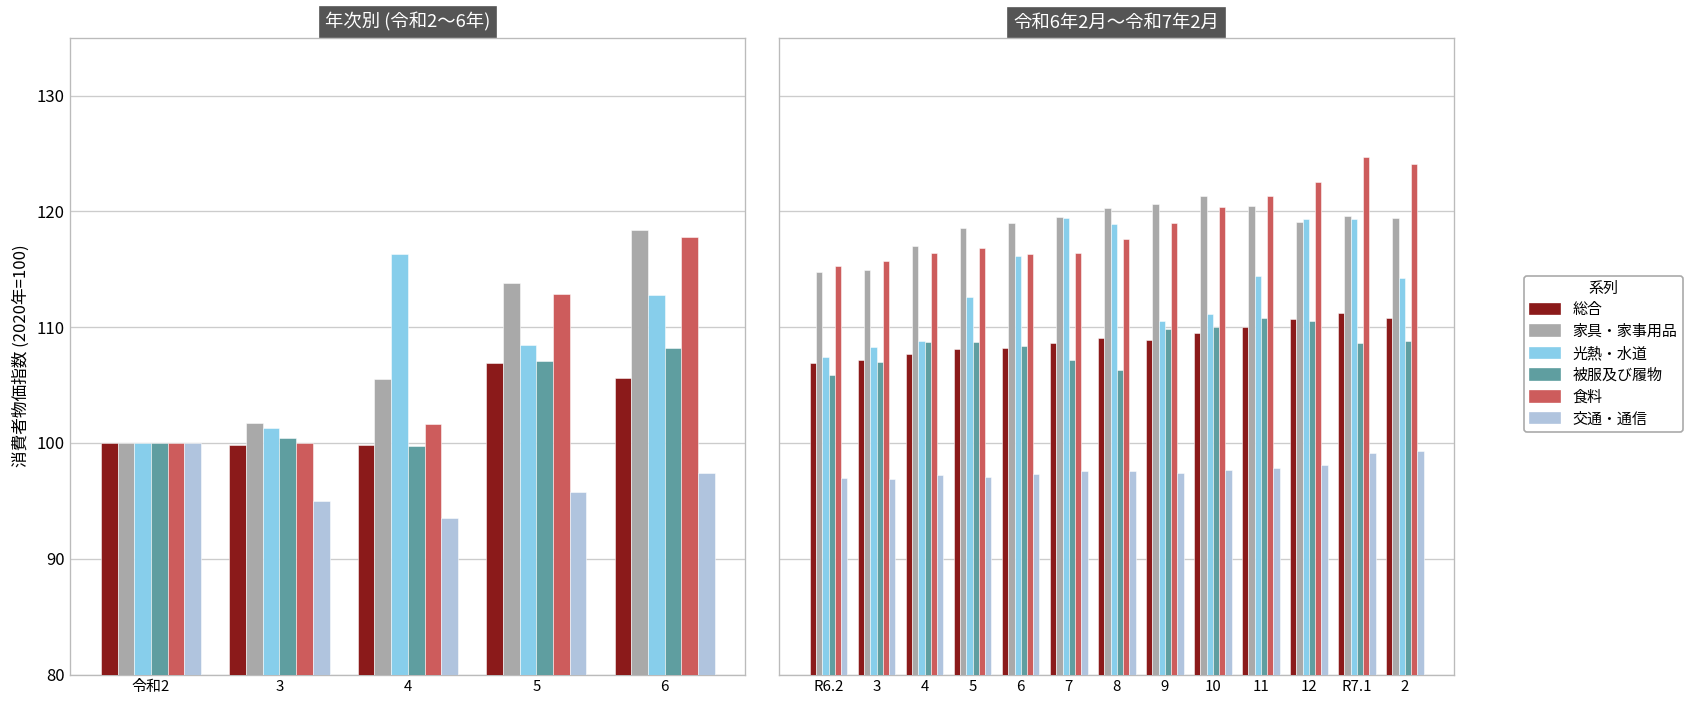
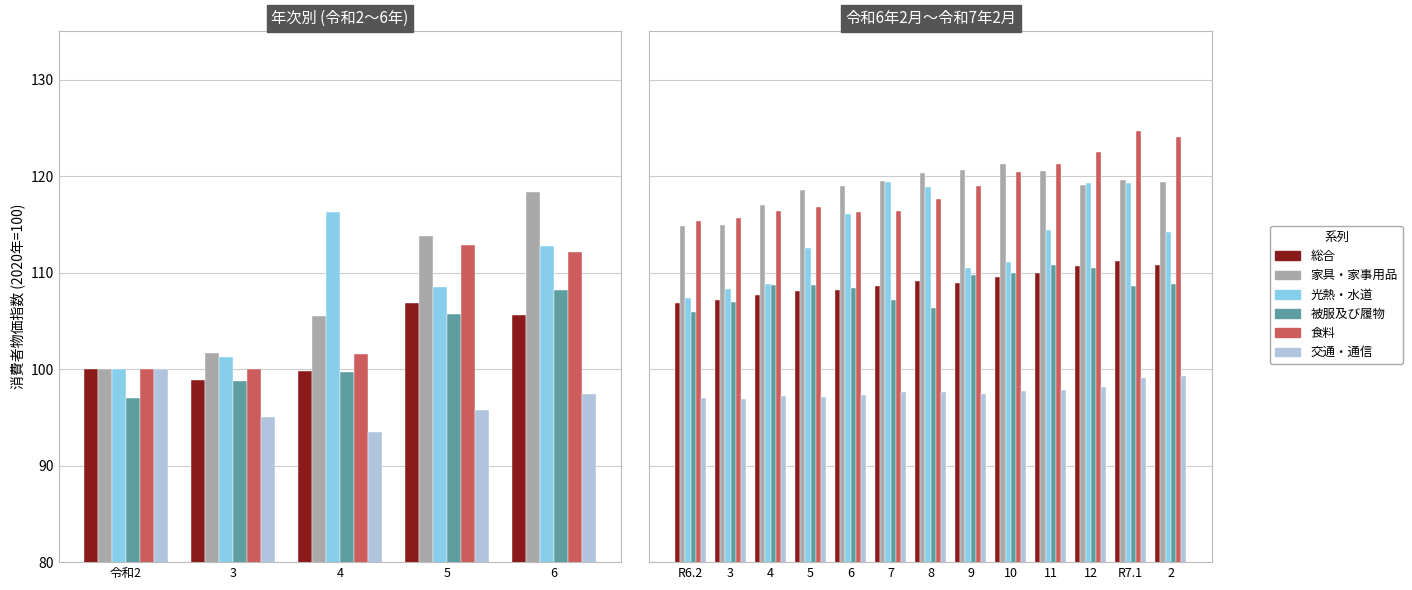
  {
    "年次別 (令和2～6年)": {
      "総合": {
        "令和2": 100,
-       "3": 100,
+       "3": 99,
        "4": 100,
        "5": 107,
        "6": 106
      },
      "被服及び履物": {
-       "令和2": 100,
-       "3": 100,
+       "令和2": 97,
+       "3": 99,
        "4": 100,
-       "5": 107,
+       "5": 106,
        "6": 108
      },
      "食料": {
        "令和2": 100,
        "3": 100,
        "4": 102,
        "5": 113,
-       "6": 118
+       "6": 112
      }
    }
  }
